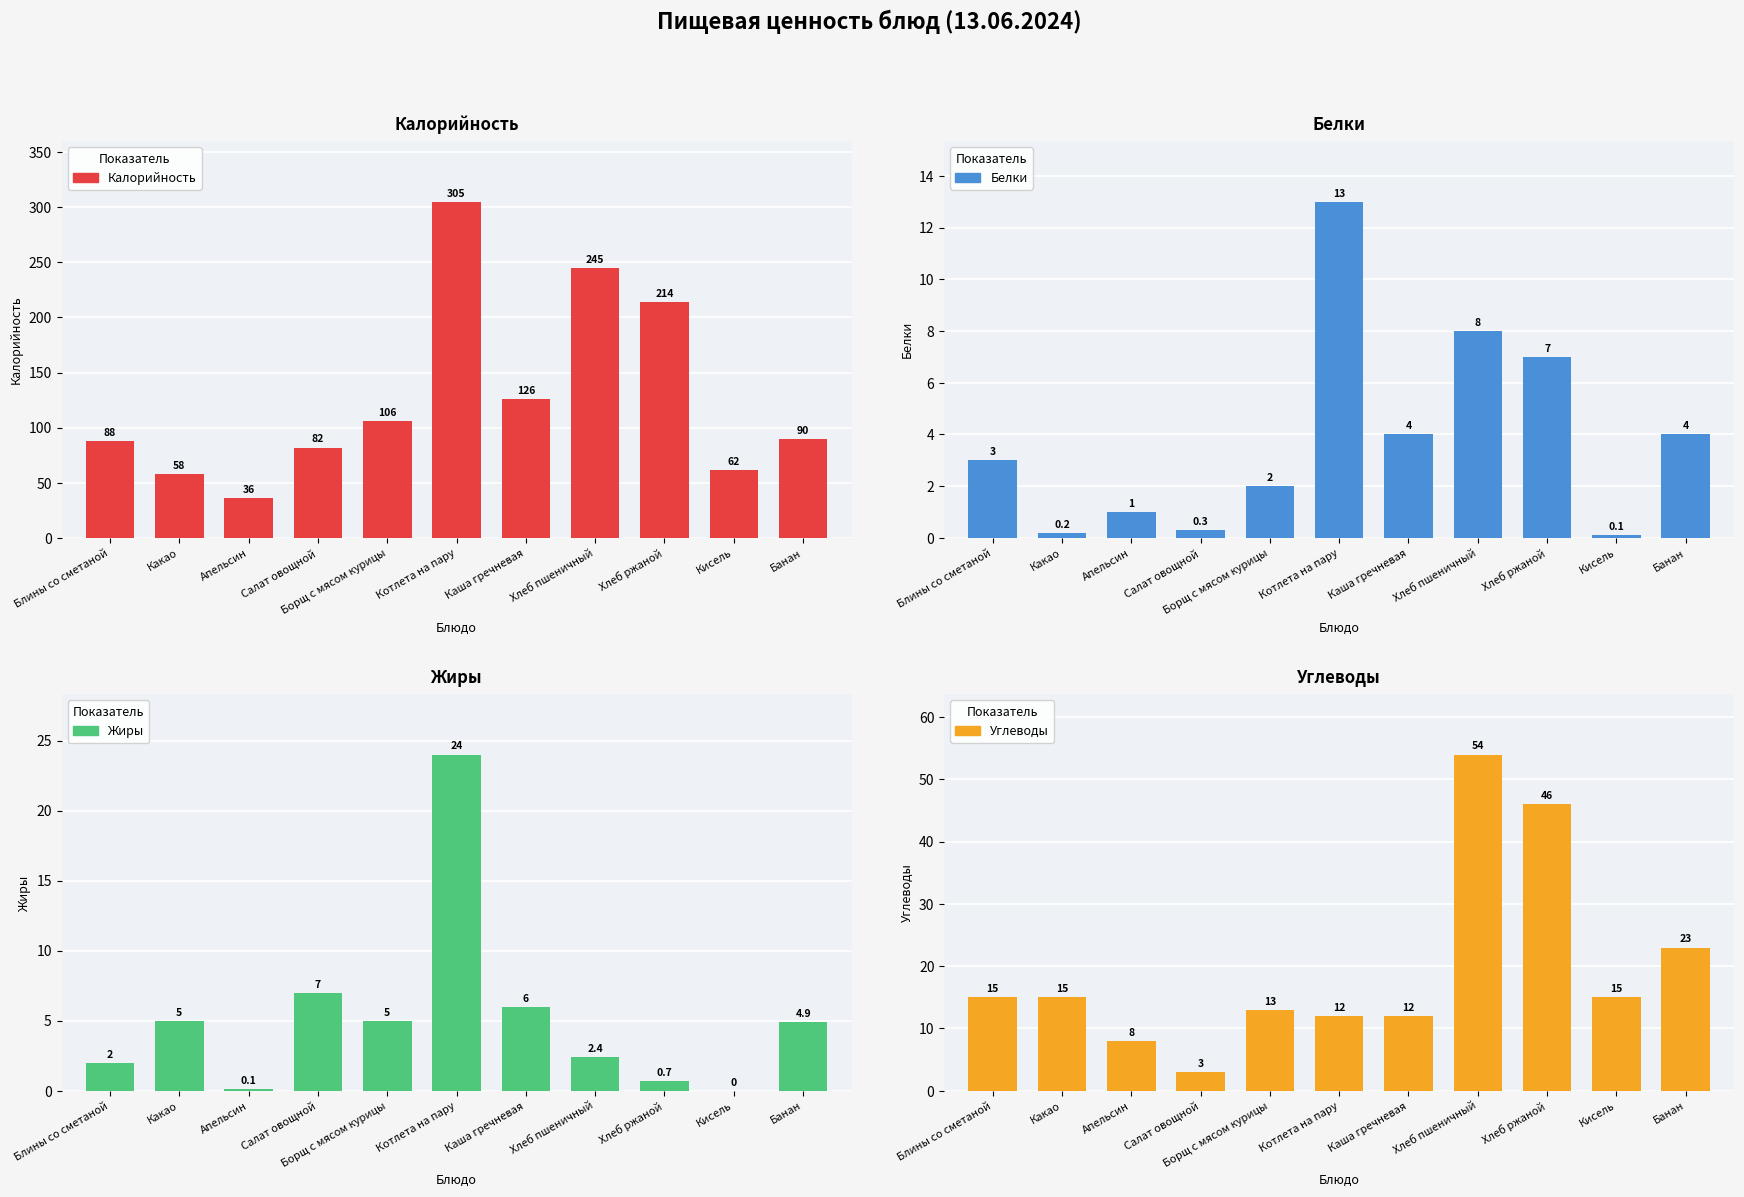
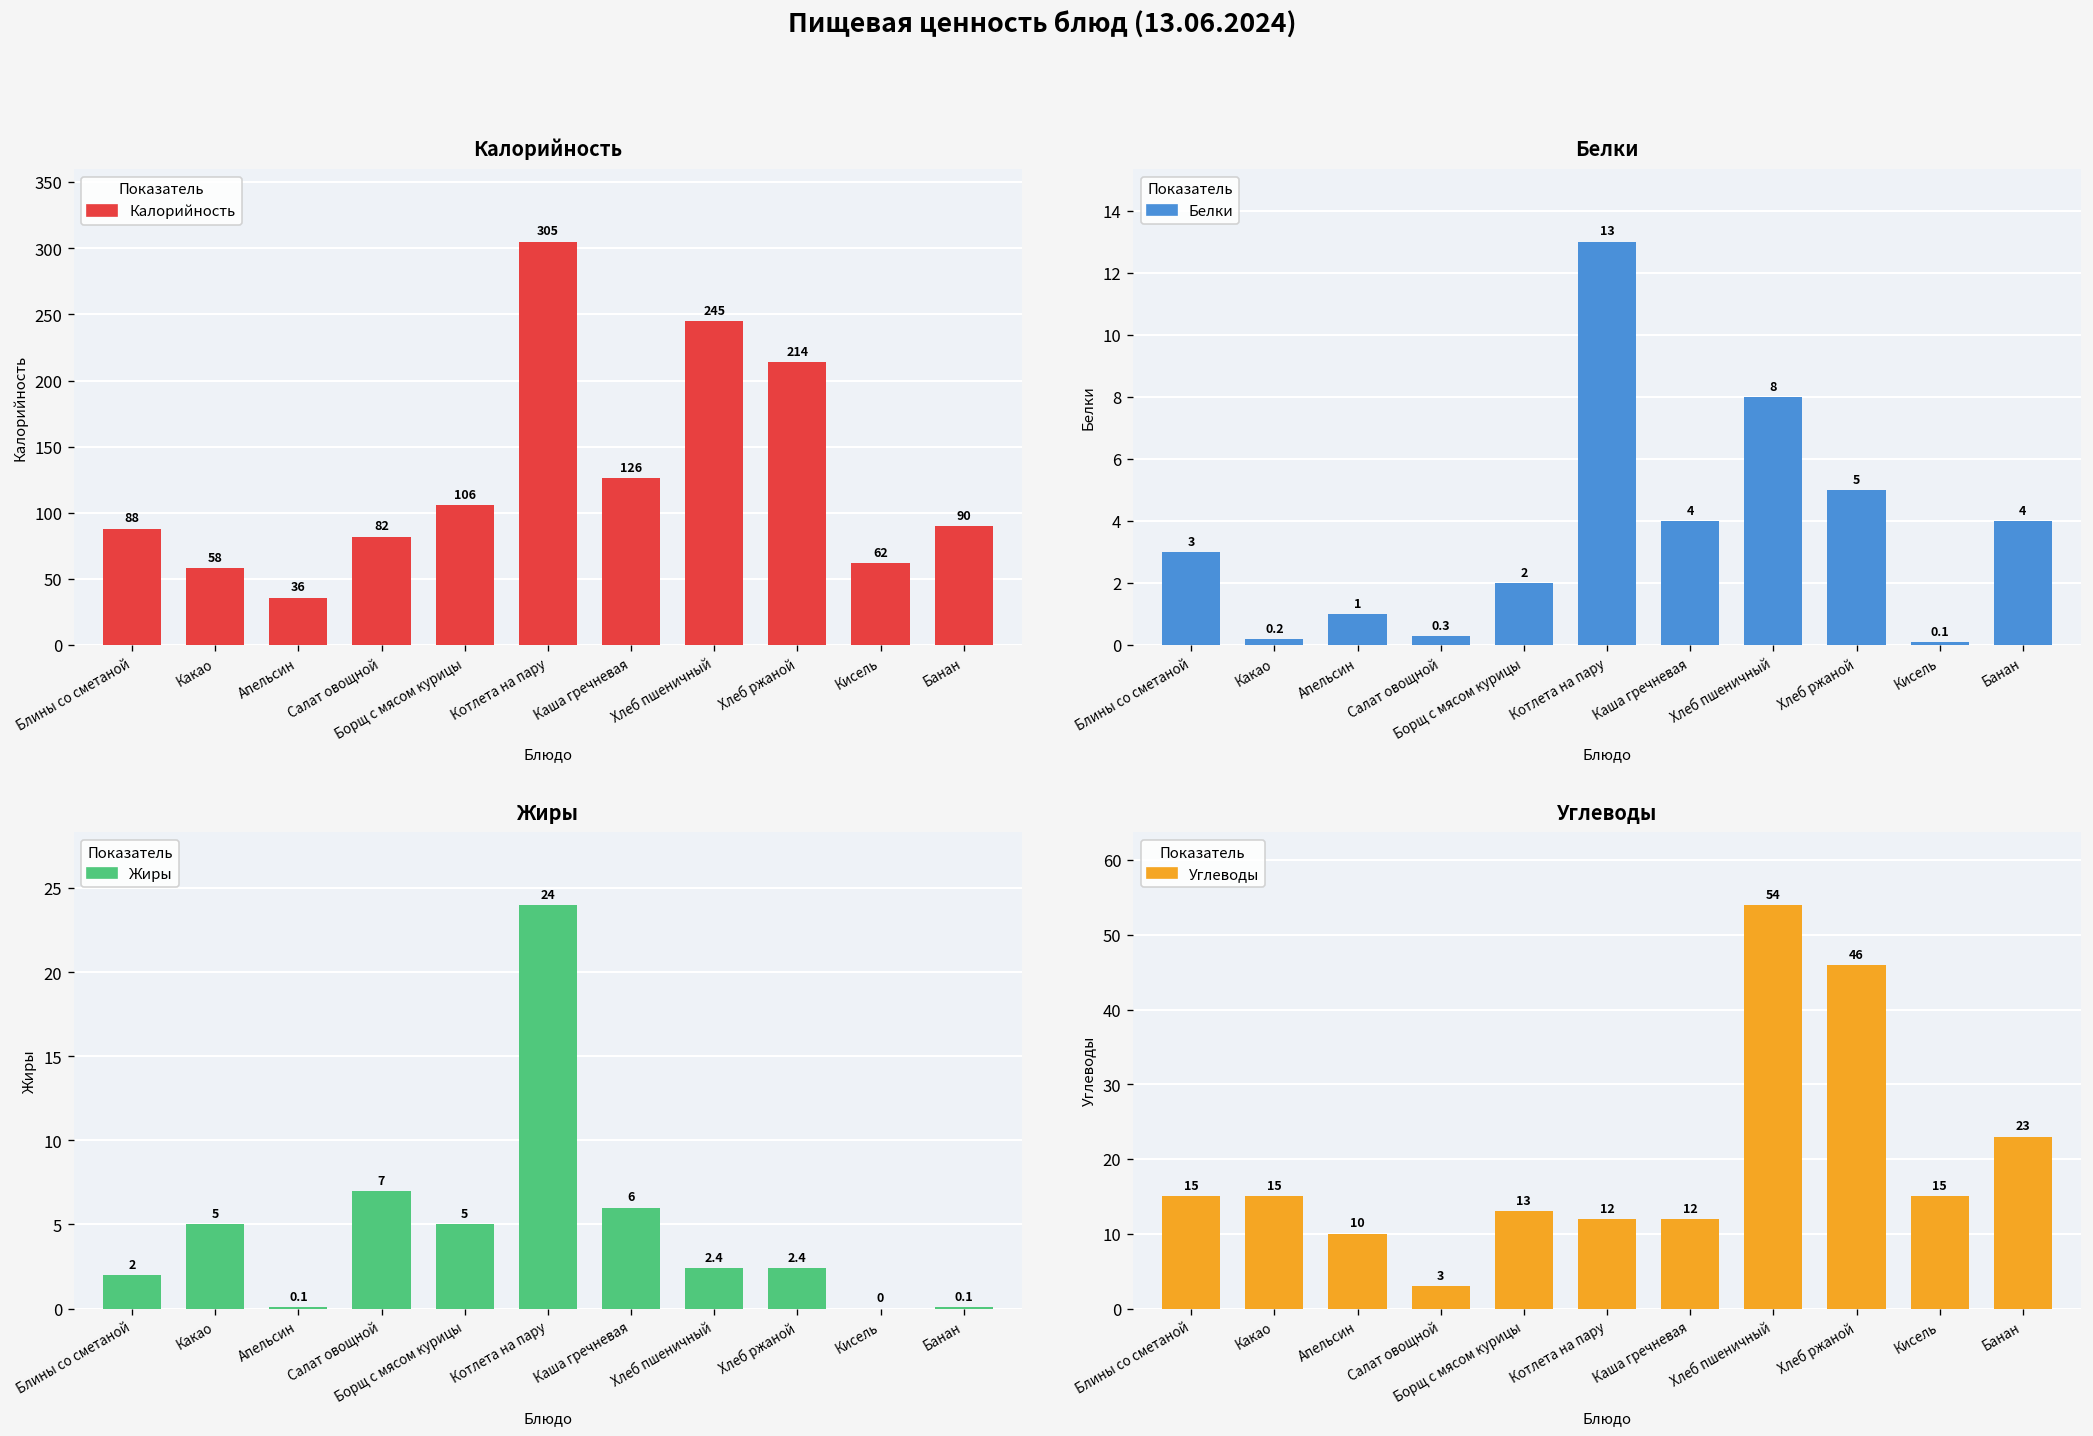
  {
    "Калорийность": {
      "Блины со сметаной": 88,
      "Какао": 58,
      "Апельсин": 36,
      "Салат овощной": 82,
      "Борщ с мясом курицы": 106,
      "Котлета на пару": 305,
      "Каша гречневая": 126,
      "Хлеб пшеничный": 245,
      "Хлеб ржаной": 214,
      "Кисель": 62,
      "Банан": 90
    },
    "Белки": {
      "Блины со сметаной": 3,
      "Какао": 0.2,
      "Апельсин": 1,
      "Салат овощной": 0.3,
      "Борщ с мясом курицы": 2,
      "Котлета на пару": 13,
      "Каша гречневая": 4,
      "Хлеб пшеничный": 8,
-     "Хлеб ржаной": 7,
+     "Хлеб ржаной": 5,
      "Кисель": 0.1,
      "Банан": 4
    },
    "Жиры": {
      "Блины со сметаной": 2,
      "Какао": 5,
      "Апельсин": 0.1,
      "Салат овощной": 7,
      "Борщ с мясом курицы": 5,
      "Котлета на пару": 24,
      "Каша гречневая": 6,
      "Хлеб пшеничный": 2.4,
-     "Хлеб ржаной": 0.7,
+     "Хлеб ржаной": 2.4,
      "Кисель": 0,
-     "Банан": 4.9
+     "Банан": 0.1
    },
    "Углеводы": {
      "Блины со сметаной": 15,
      "Какао": 15,
-     "Апельсин": 8,
+     "Апельсин": 10,
      "Салат овощной": 3,
      "Борщ с мясом курицы": 13,
      "Котлета на пару": 12,
      "Каша гречневая": 12,
      "Хлеб пшеничный": 54,
      "Хлеб ржаной": 46,
      "Кисель": 15,
      "Банан": 23
    }
  }
